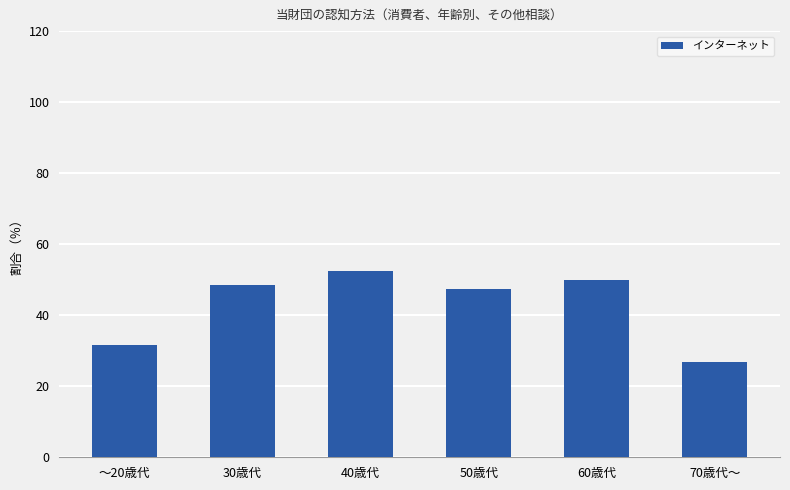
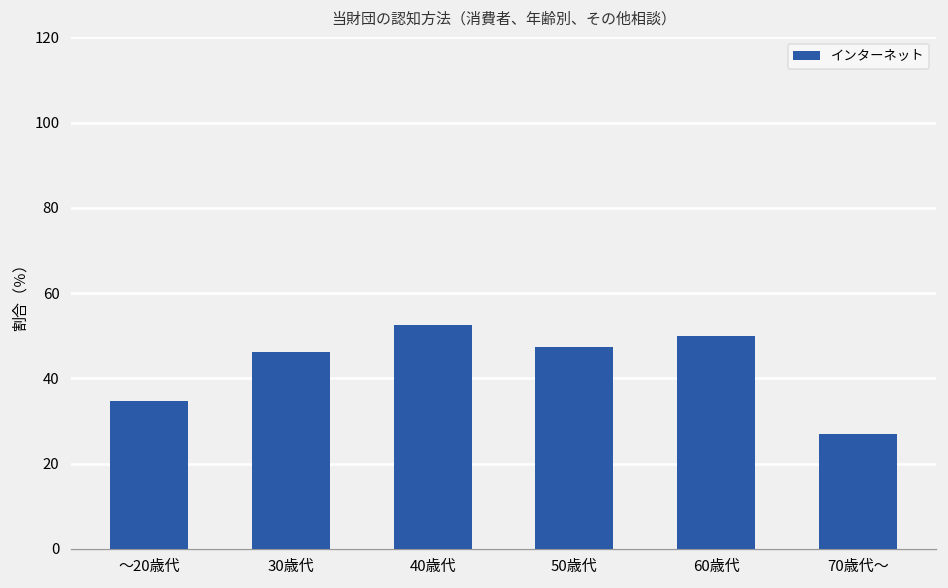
  {
-   "～20歳代": 32,
-   "30歳代": 49,
+   "～20歳代": 35,
+   "30歳代": 46,
    "40歳代": 52,
    "50歳代": 47,
    "60歳代": 50,
    "70歳代～": 27
  }
